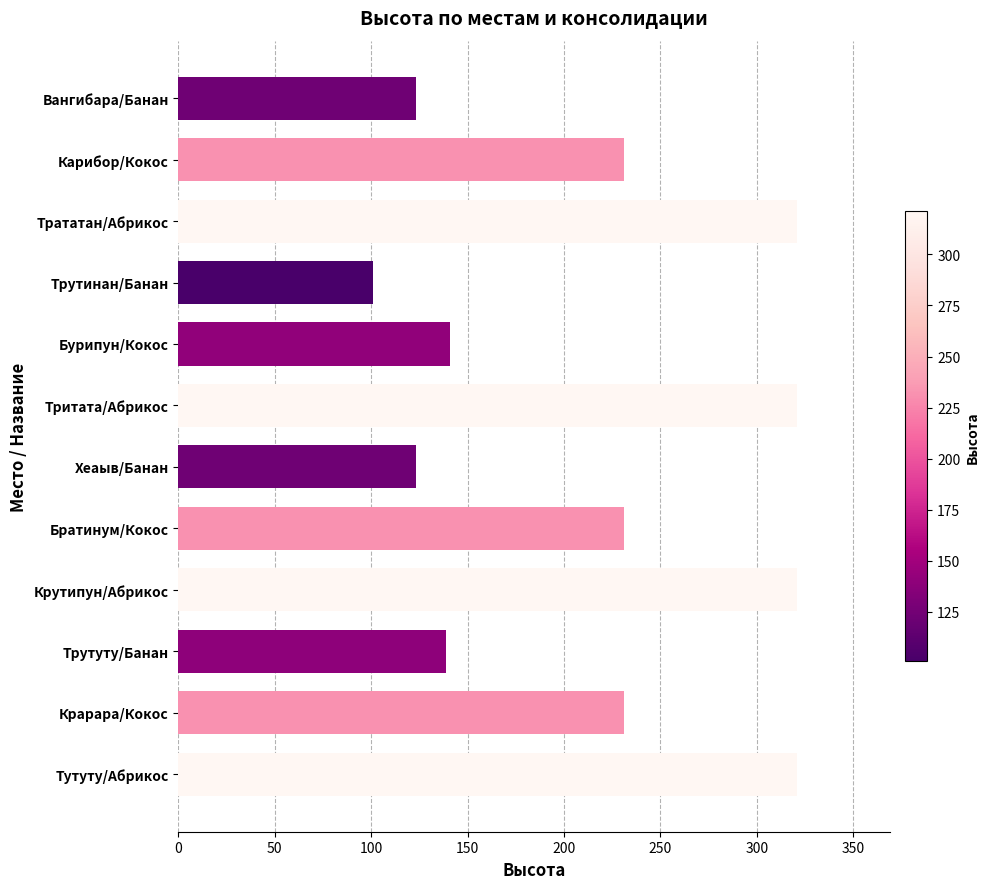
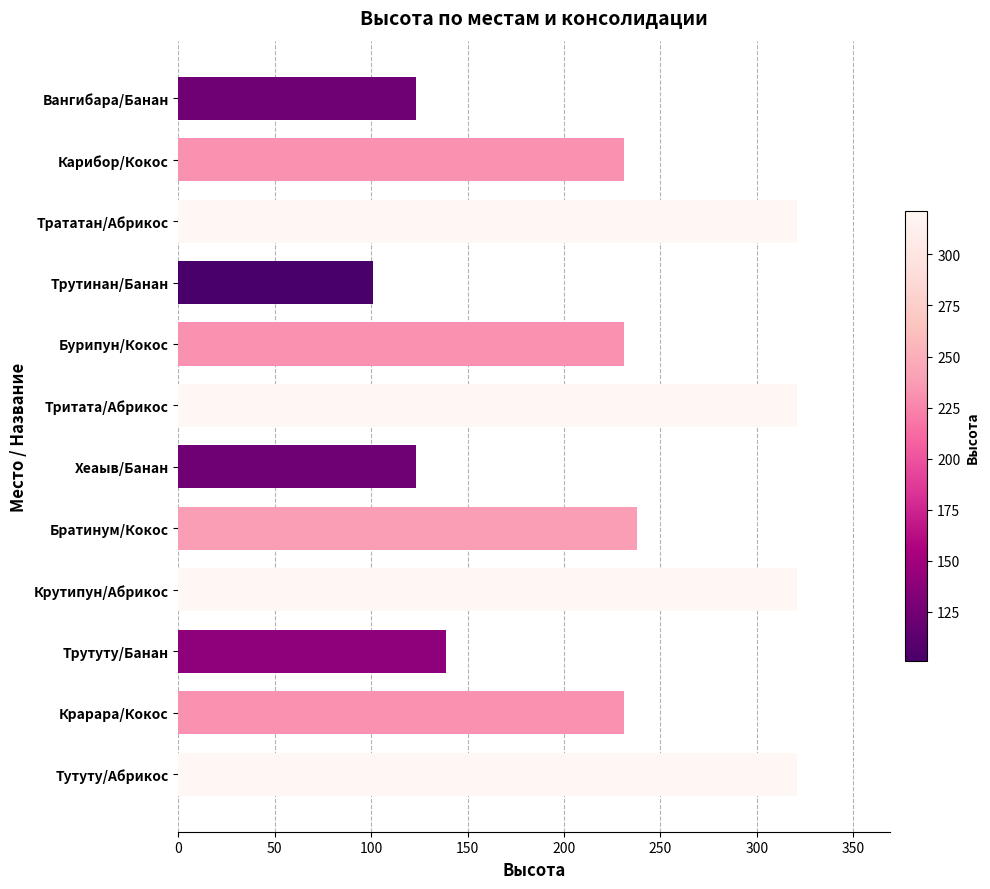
  {
    "Вангибара/Банан": 123,
    "Карибор/Кокос": 231,
    "Трататан/Абрикос": 321,
    "Трутинан/Банан": 101,
-   "Бурипун/Кокос": 141,
+   "Бурипун/Кокос": 231,
    "Тритата/Абрикос": 321,
    "Хеаыв/Банан": 123,
-   "Братинум/Кокос": 231,
+   "Братинум/Кокос": 238,
    "Крутипун/Абрикос": 321,
    "Трутуту/Банан": 139,
    "Крарара/Кокос": 231,
    "Тутуту/Абрикос": 321
  }
